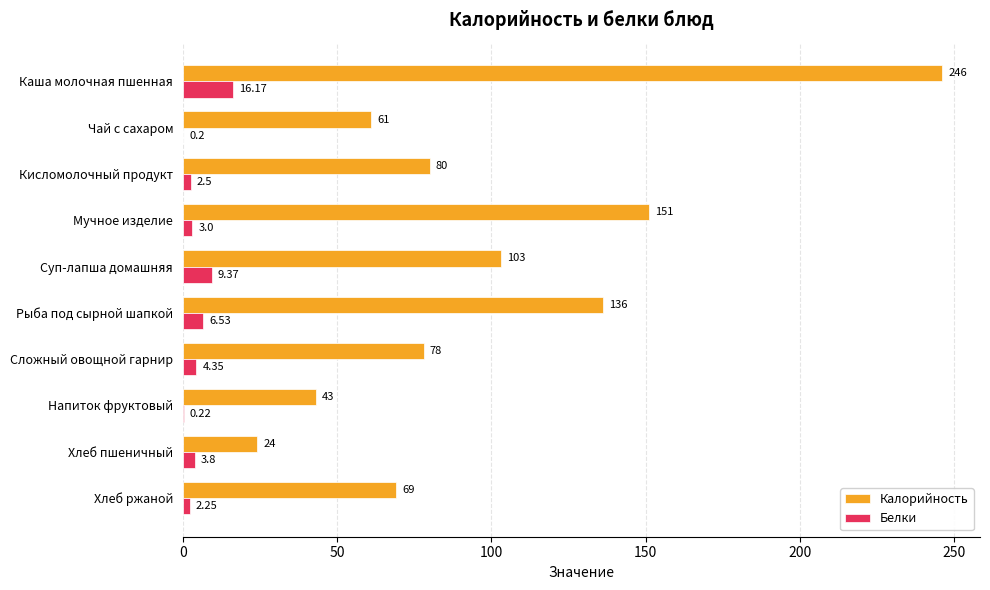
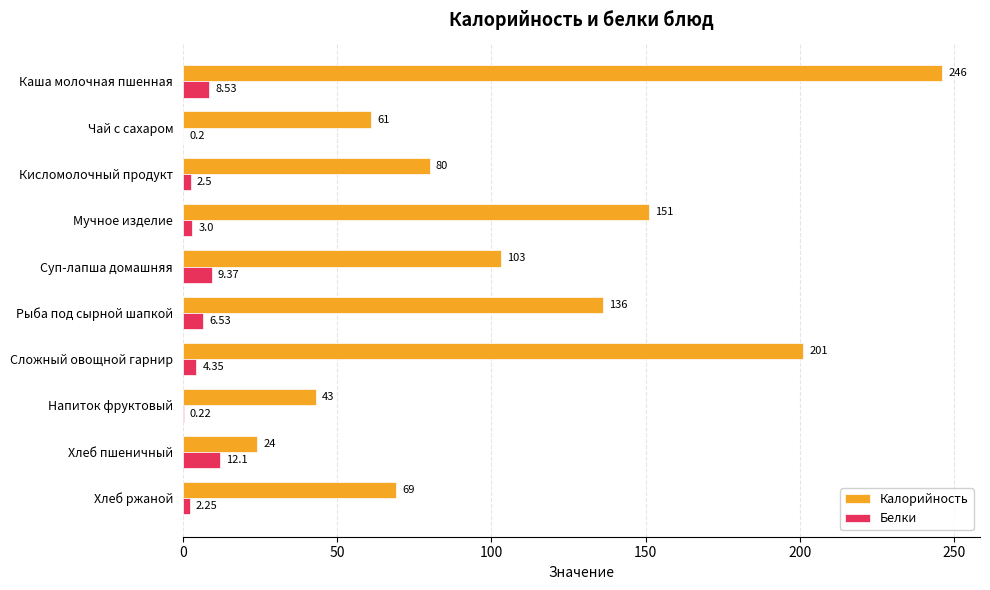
  {
    "Калорийность": {
      "Каша молочная пшенная": 246,
      "Чай с сахаром": 61,
      "Кисломолочный продукт": 80,
      "Мучное изделие": 151,
      "Суп-лапша домашняя": 103,
      "Рыба под сырной шапкой": 136,
-     "Сложный овощной гарнир": 78,
+     "Сложный овощной гарнир": 201,
      "Напиток фруктовый": 43,
      "Хлеб пшеничный": 24,
      "Хлеб ржаной": 69
    },
    "Белки": {
-     "Каша молочная пшенная": 16.17,
+     "Каша молочная пшенная": 8.53,
      "Чай с сахаром": 0.2,
      "Кисломолочный продукт": 2.5,
      "Мучное изделие": 3.0,
      "Суп-лапша домашняя": 9.37,
      "Рыба под сырной шапкой": 6.53,
      "Сложный овощной гарнир": 4.35,
      "Напиток фруктовый": 0.22,
-     "Хлеб пшеничный": 3.8,
+     "Хлеб пшеничный": 12.1,
      "Хлеб ржаной": 2.25
    }
  }
